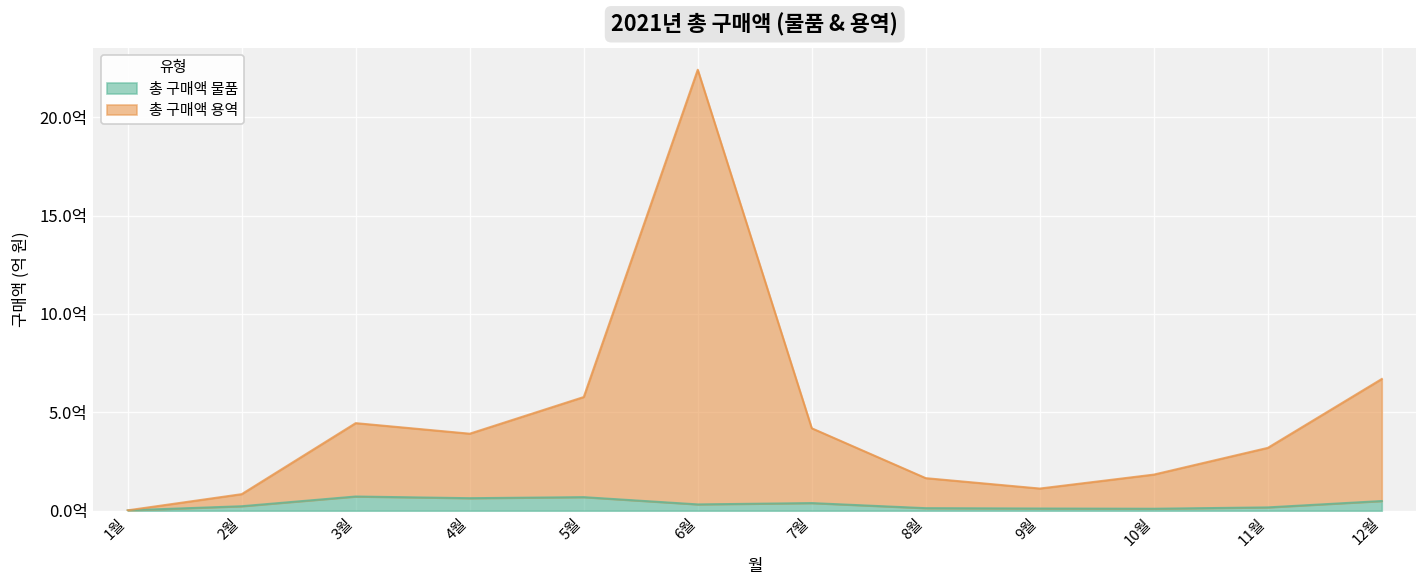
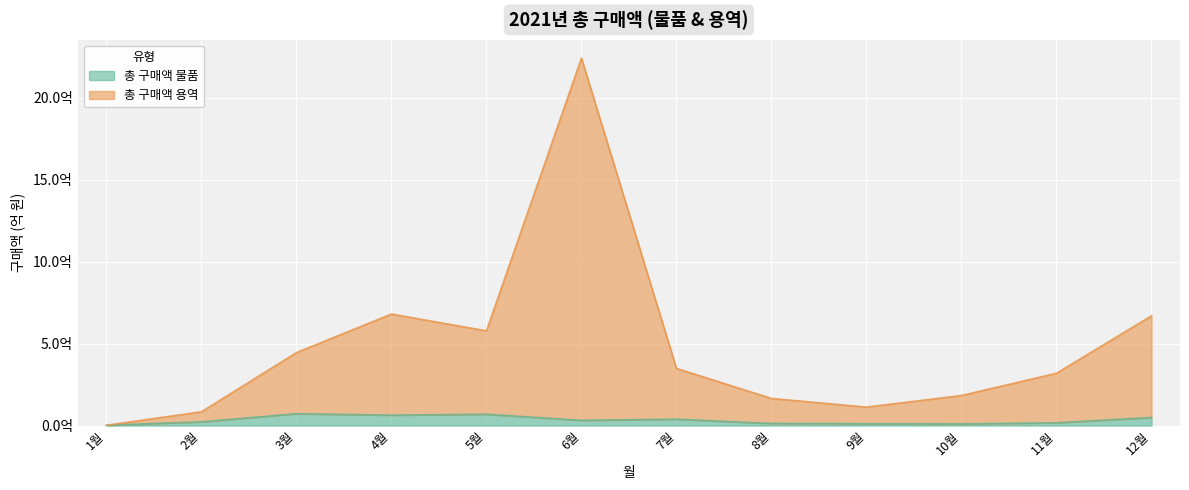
  {
    "총 구매액 물품": {
      "2월": "0.2억",
      "3월": "0.7억",
      "4월": "0.6억",
      "5월": "0.7억",
      "6월": "0.3억",
      "7월": "0.4억",
      "8월": "0.1억",
      "9월": "0.1억",
      "10월": "0.1억",
      "11월": "0.2억",
      "12월": "0.5억"
    },
    "총 구매액 용역": {
      "2월": "0.6억",
      "3월": "3.7억",
-     "4월": "3.3억",
+     "4월": "6.2억",
      "5월": "5.1억",
      "6월": "22.1억",
-     "7월": "3.8억",
+     "7월": "3.1억",
      "8월": "1.5억",
      "9월": "1.0억",
      "10월": "1.7억",
      "11월": "3.0억",
      "12월": "6.2억"
    }
  }
